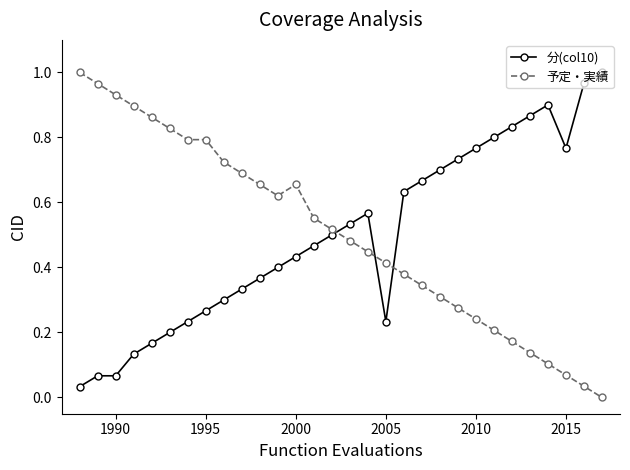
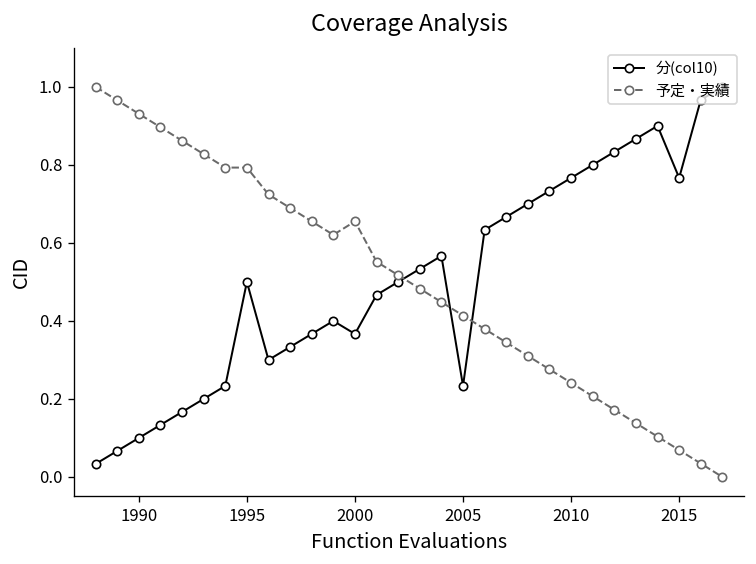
  {
    "分(col10)": {
-     "1990": 0.07,
-     "1995": 0.27,
-     "2000": 0.43,
+     "1990": 0.10,
+     "1995": 0.50,
+     "2000": 0.37,
      "2005": 0.23,
      "2010": 0.77,
      "2015": 0.77
    },
    "予定・実績": {
      "1990": 0.93,
      "1995": 0.79,
      "2000": 0.66,
      "2005": 0.41,
      "2010": 0.24,
      "2015": 0.07
    }
  }
